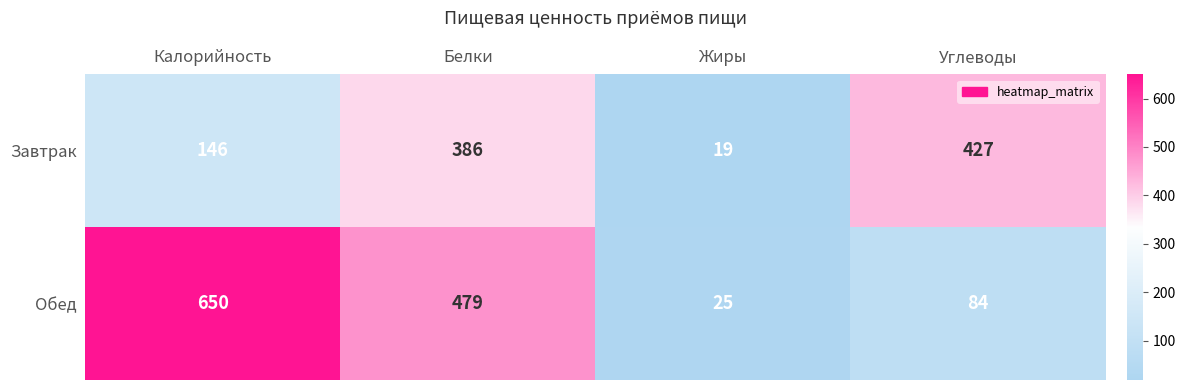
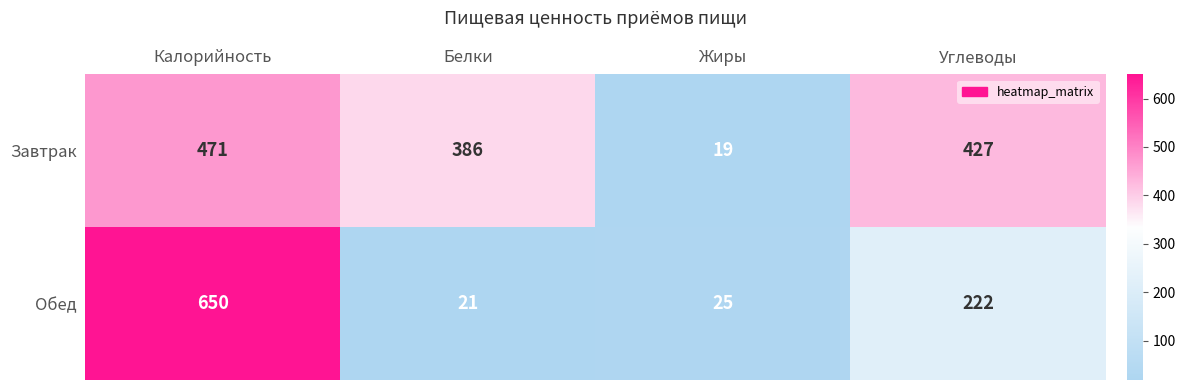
  {
    "Завтрак": {
-     "Калорийность": 146,
+     "Калорийность": 471,
      "Белки": 386,
      "Жиры": 19,
      "Углеводы": 427
    },
    "Обед": {
      "Калорийность": 650,
-     "Белки": 479,
+     "Белки": 21,
      "Жиры": 25,
-     "Углеводы": 84
+     "Углеводы": 222
    }
  }
